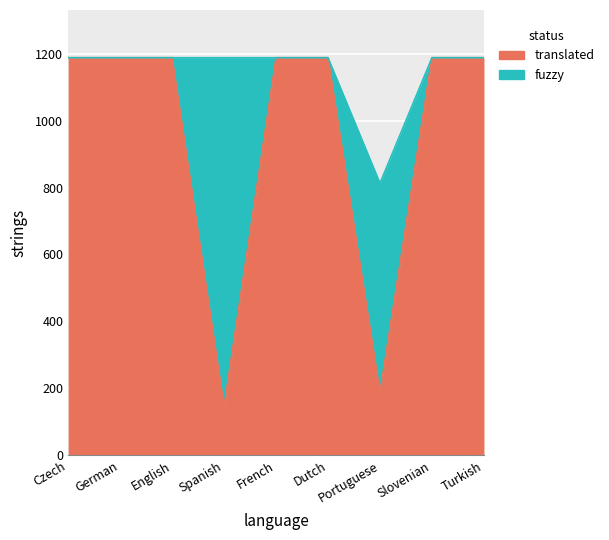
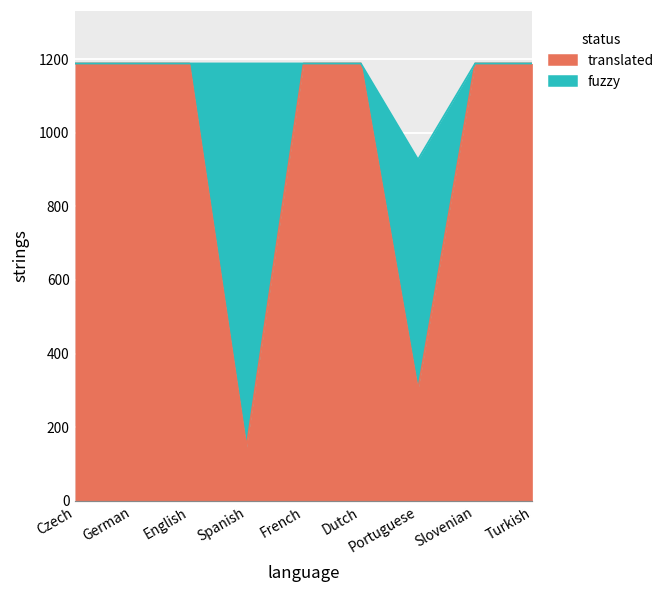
  {
    "translated": {
      "Spanish": 150,
-     "Portuguese": 190
+     "Portuguese": 300
    },
    "fuzzy": {
      "Spanish": 1040,
      "Portuguese": 630
    }
  }
